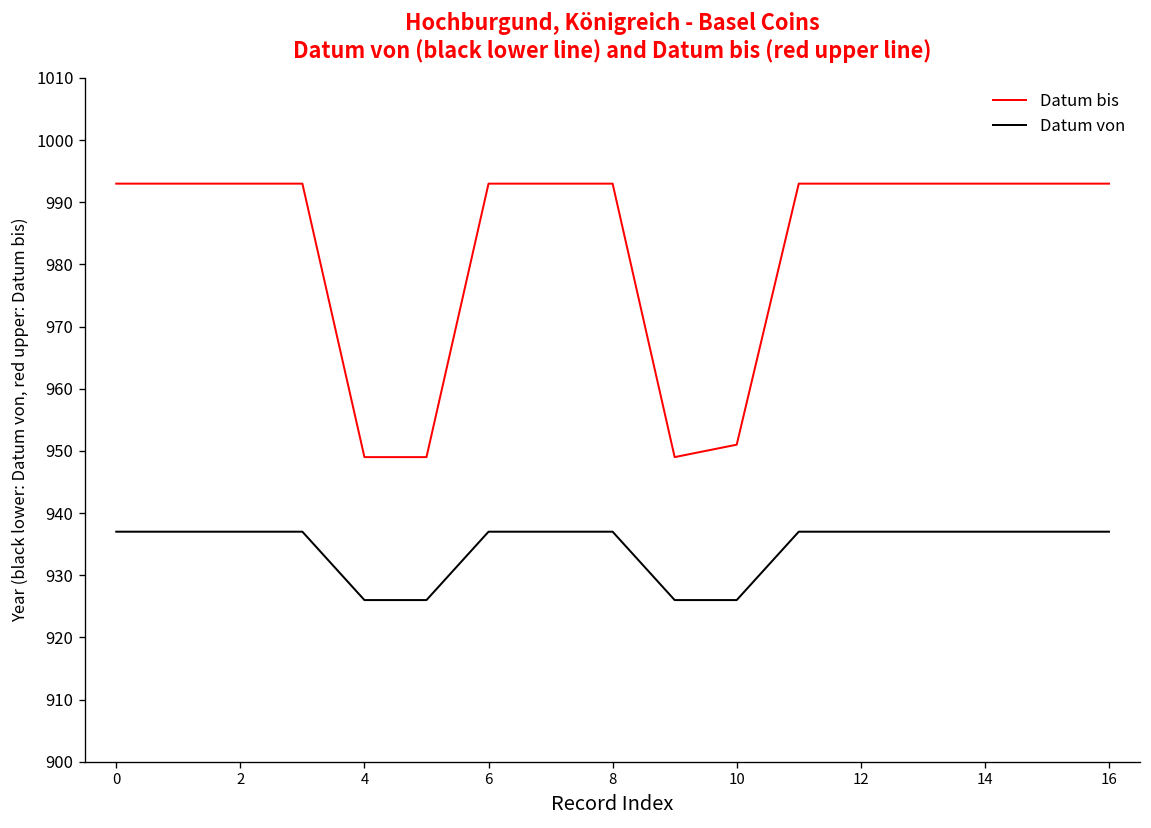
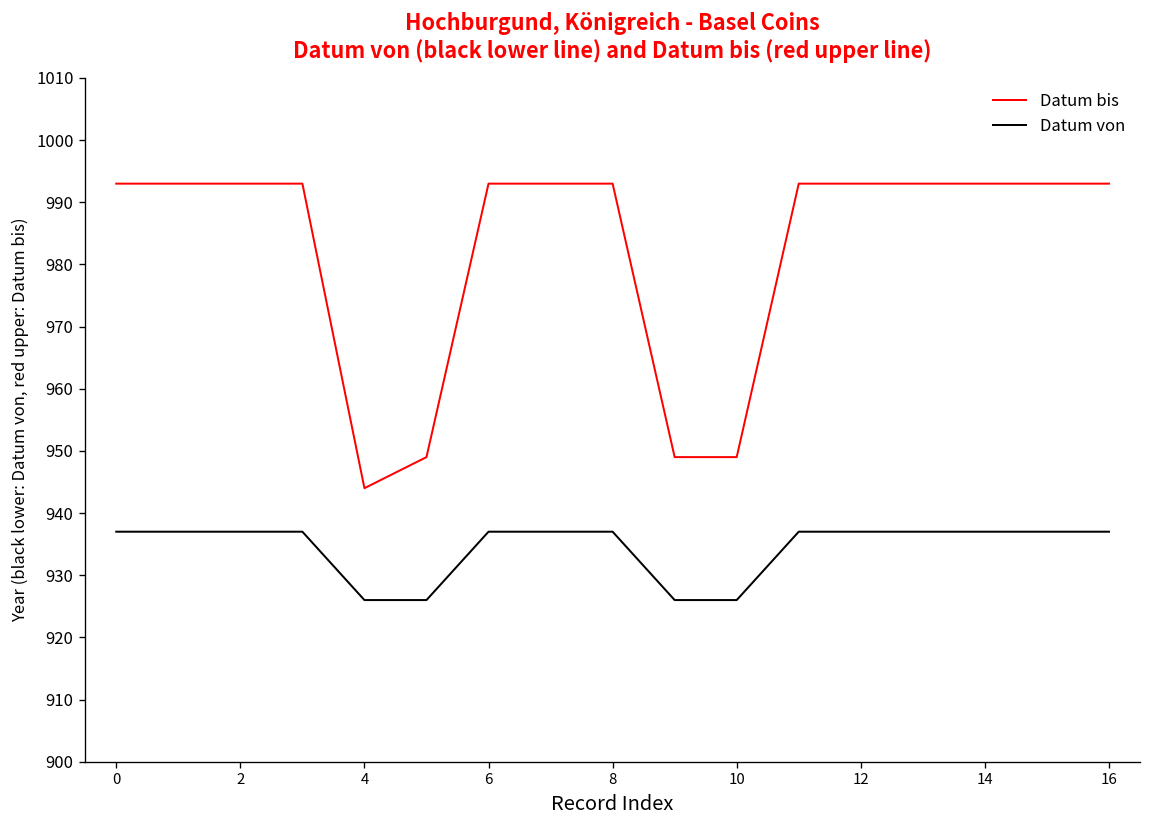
  {
    "Datum bis": {
      "0": 993,
      "2": 993,
-     "4": 949,
+     "4": 944,
      "6": 993,
      "8": 993,
-     "10": 951,
+     "10": 949,
      "12": 993,
      "14": 993,
      "16": 993
    },
    "Datum von": {
      "0": 937,
      "2": 937,
      "4": 926,
      "6": 937,
      "8": 937,
      "10": 926,
      "12": 937,
      "14": 937,
      "16": 937
    }
  }
